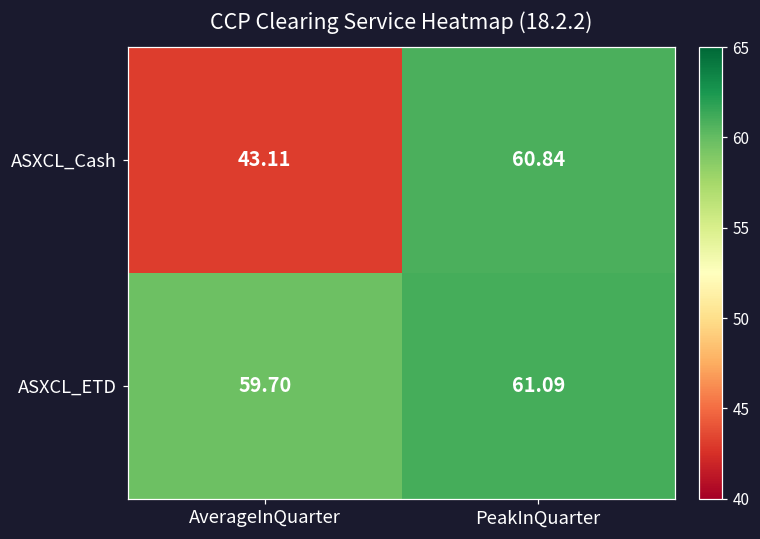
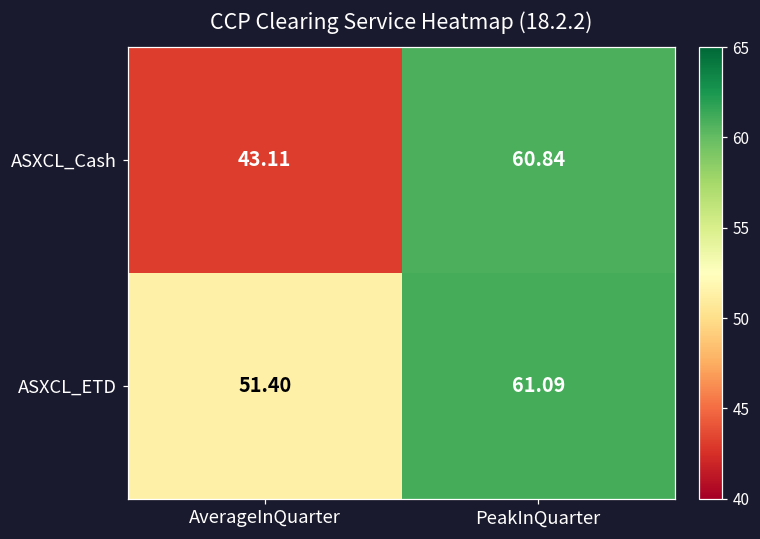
  {
    "ASXCL_Cash": {
      "AverageInQuarter": 43.11,
      "PeakInQuarter": 60.84
    },
    "ASXCL_ETD": {
-     "AverageInQuarter": 59.70,
+     "AverageInQuarter": 51.40,
      "PeakInQuarter": 61.09
    }
  }
